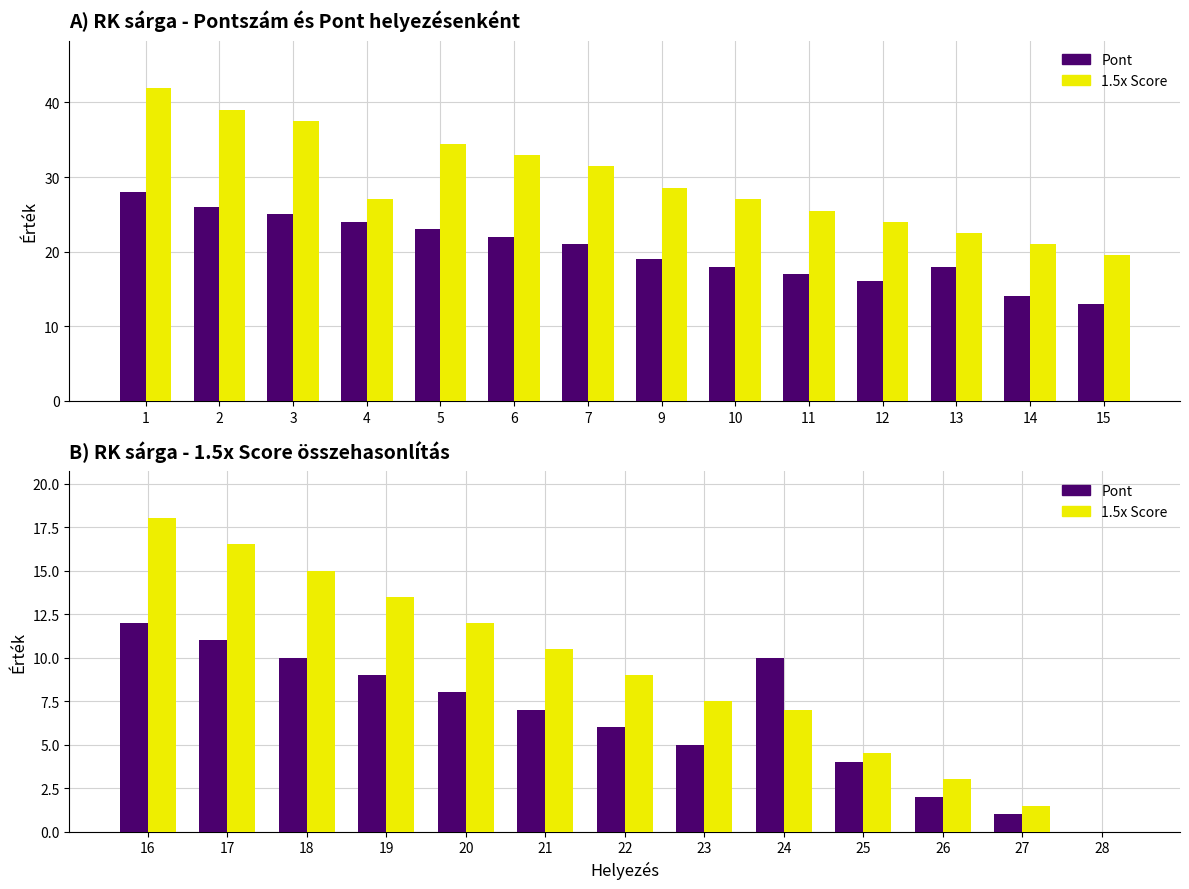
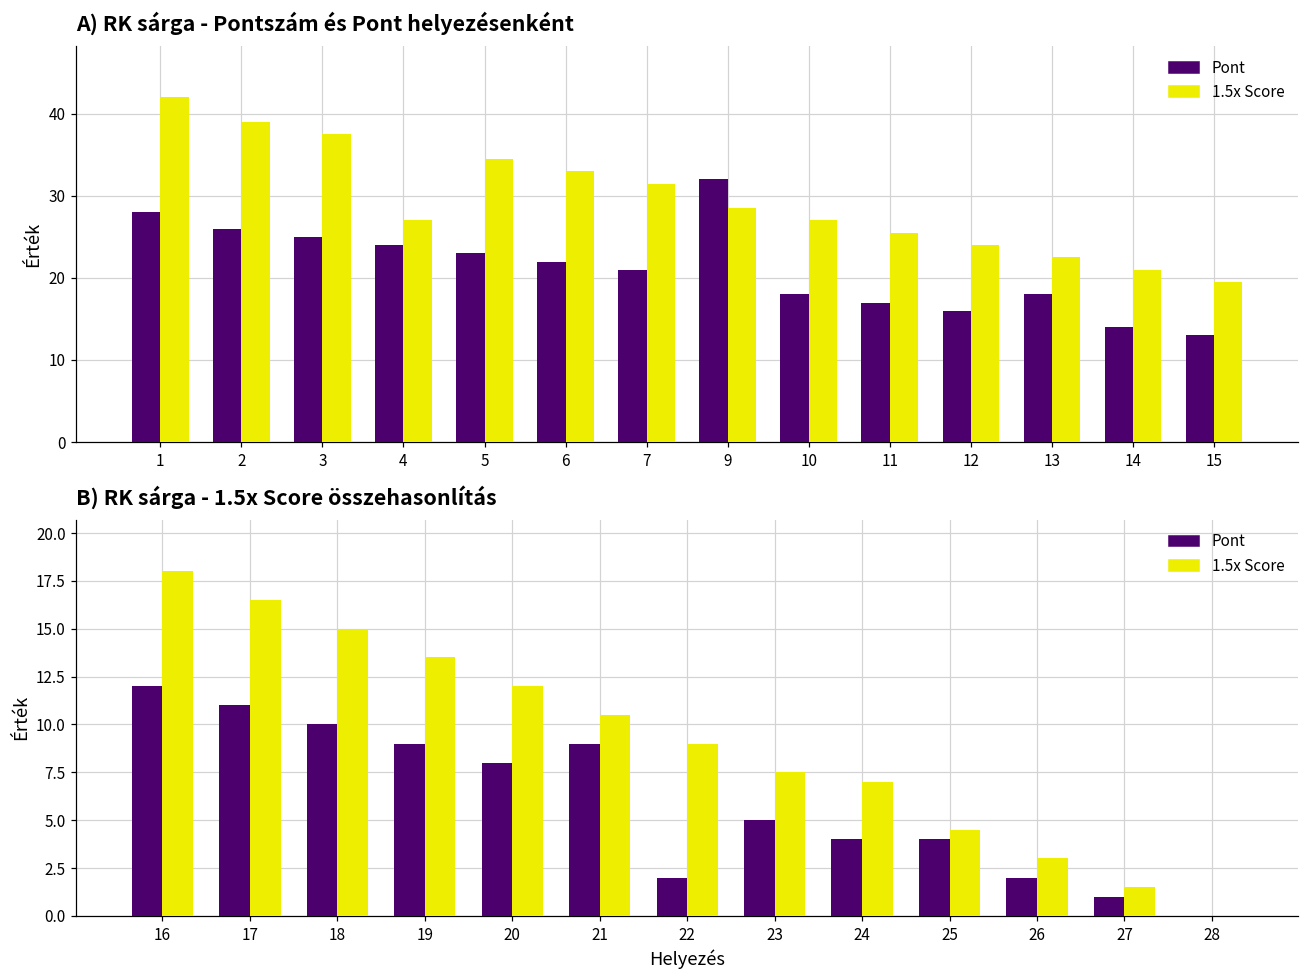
  {
    "A) RK sárga - Pontszám és Pont helyezésenként": {
      "Pont": {
        "1": 28,
        "2": 26,
        "3": 25,
        "4": 24,
        "5": 23,
        "6": 22,
        "7": 21,
-       "9": 19,
+       "9": 32,
        "10": 18,
        "11": 17,
        "12": 16,
        "13": 18,
        "14": 14,
        "15": 13
      },
      "1.5x Score": {
        "1": 42,
        "2": 39,
        "3": 38,
        "4": 27,
        "5": 35,
        "6": 33,
        "7": 32,
        "9": 29,
        "10": 27,
        "11": 26,
        "12": 24,
        "13": 23,
        "14": 21,
        "15": 20
      }
    },
    "B) RK sárga - 1.5x Score összehasonlítás": {
      "Pont": {
        "16": 12,
        "17": 11,
        "18": 10,
        "19": 9,
        "20": 8,
-       "21": 7,
-       "22": 6,
+       "21": 9,
+       "22": 2,
        "23": 5,
-       "24": 10,
+       "24": 4,
        "25": 4,
        "26": 2,
        "27": 1,
        "28": 0
      },
      "1.5x Score": {
        "16": 18,
        "17": 16.5,
        "18": 15,
        "19": 13.5,
        "20": 12,
        "21": 10.5,
        "22": 9,
        "23": 7.5,
        "24": 7,
        "25": 4.5,
        "26": 3,
        "27": 1.5,
        "28": 0
      }
    }
  }
